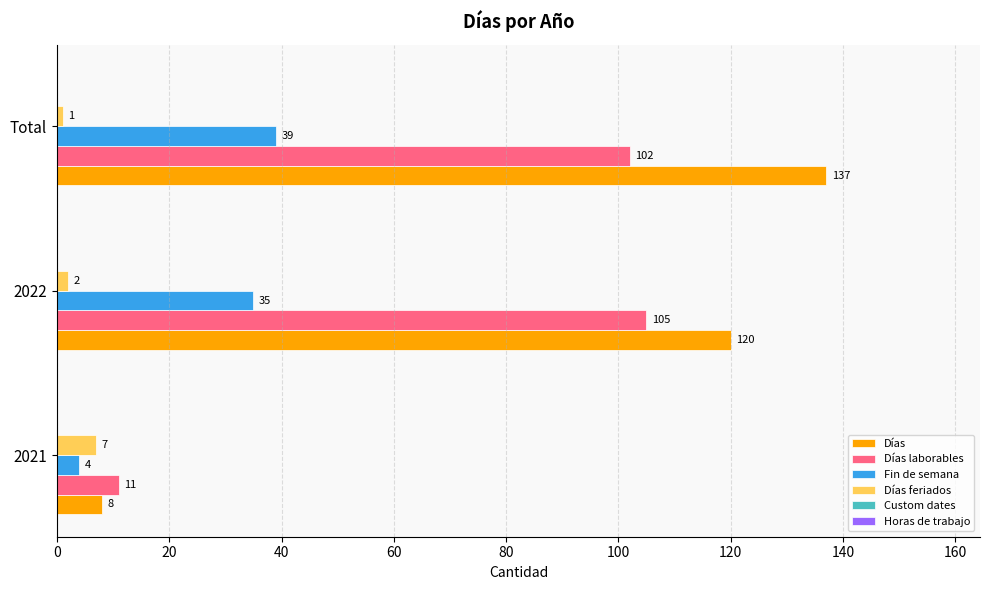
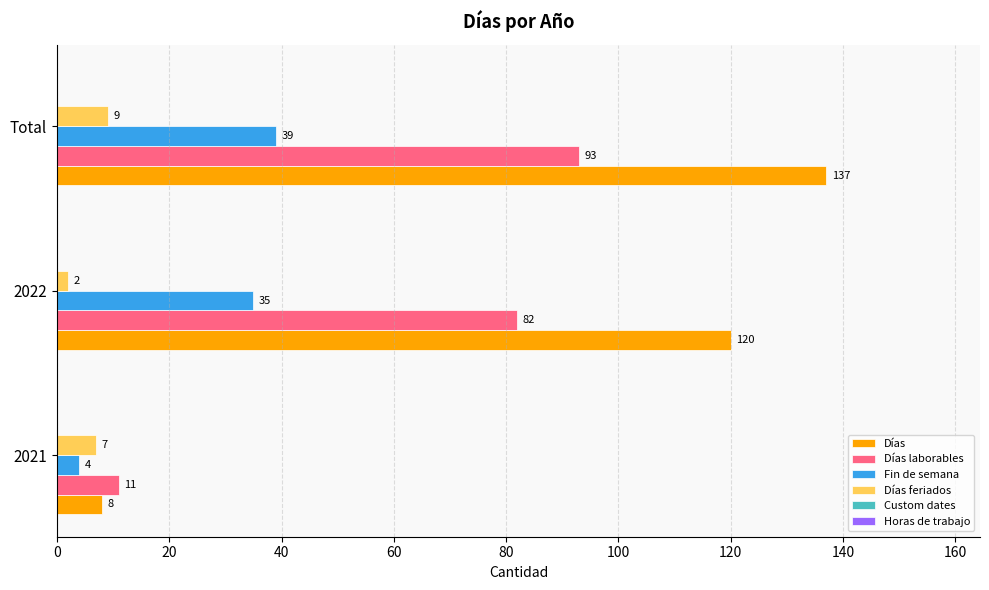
  {
    "Días": {
      "Total": 137,
      "2022": 120,
      "2021": 8
    },
    "Días laborables": {
-     "Total": 102,
-     "2022": 105,
+     "Total": 93,
+     "2022": 82,
      "2021": 11
    },
    "Días feriados": {
-     "Total": 1,
+     "Total": 9,
      "2022": 2,
      "2021": 7
    },
    "Horas de trabajo": {
      "Total": 0,
      "2022": 0,
      "2021": 0
    }
  }
